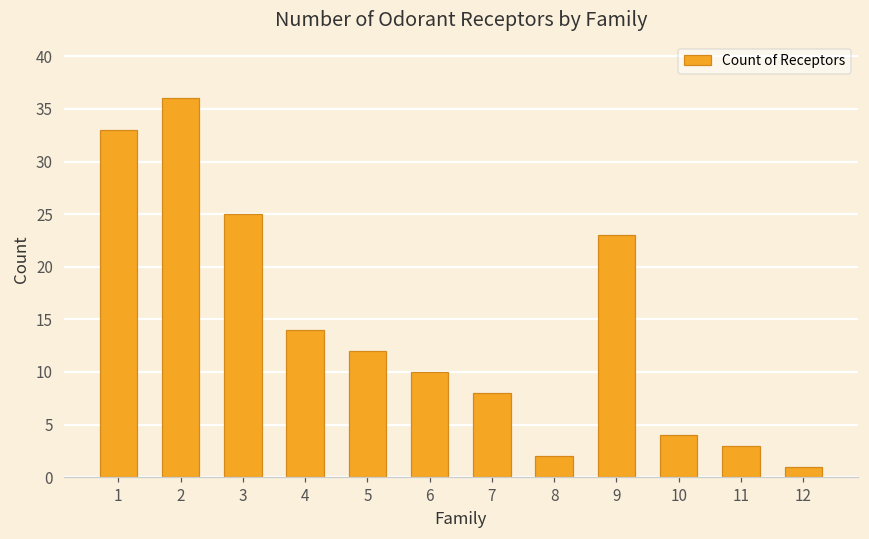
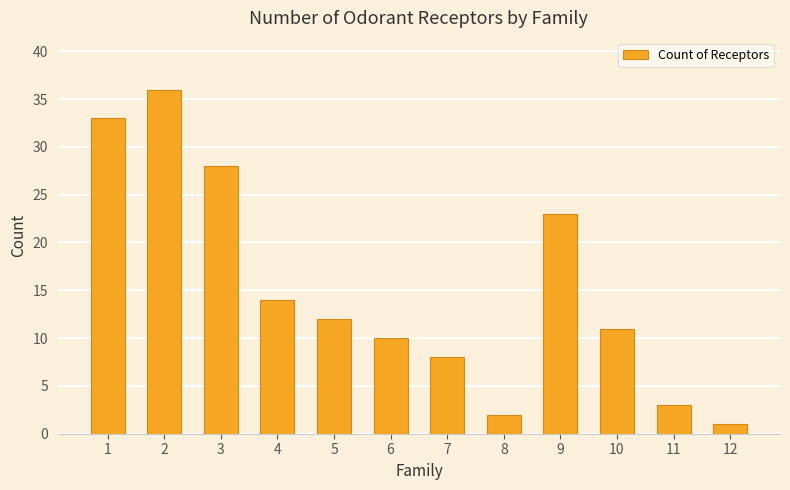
  {
    "1": 33,
    "2": 36,
-   "3": 25,
+   "3": 28,
    "4": 14,
    "5": 12,
    "6": 10,
    "7": 8,
    "8": 2,
    "9": 23,
-   "10": 4,
+   "10": 11,
    "11": 3,
    "12": 1
  }
